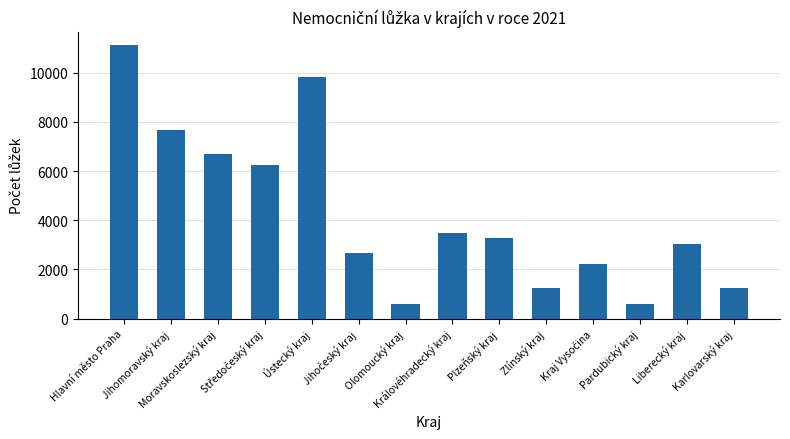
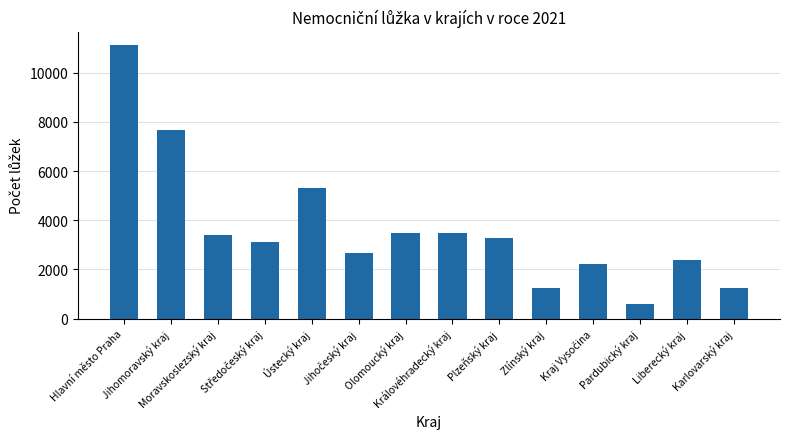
  {
    "Hlavní město Praha": 11100,
    "Jihomoravský kraj": 7700,
-   "Moravskoslezský kraj": 6700,
-   "Středočeský kraj": 6200,
-   "Ústecký kraj": 9800,
+   "Moravskoslezský kraj": 3400,
+   "Středočeský kraj": 3100,
+   "Ústecký kraj": 5300,
    "Jihočeský kraj": 2700,
-   "Olomoucký kraj": 600,
+   "Olomoucký kraj": 3500,
    "Královéhradecký kraj": 3500,
    "Plzeňský kraj": 3300,
    "Zlínský kraj": 1300,
    "Kraj Vysočina": 2200,
    "Pardubický kraj": 600,
-   "Liberecký kraj": 3000,
+   "Liberecký kraj": 2400,
    "Karlovarský kraj": 1200
  }
